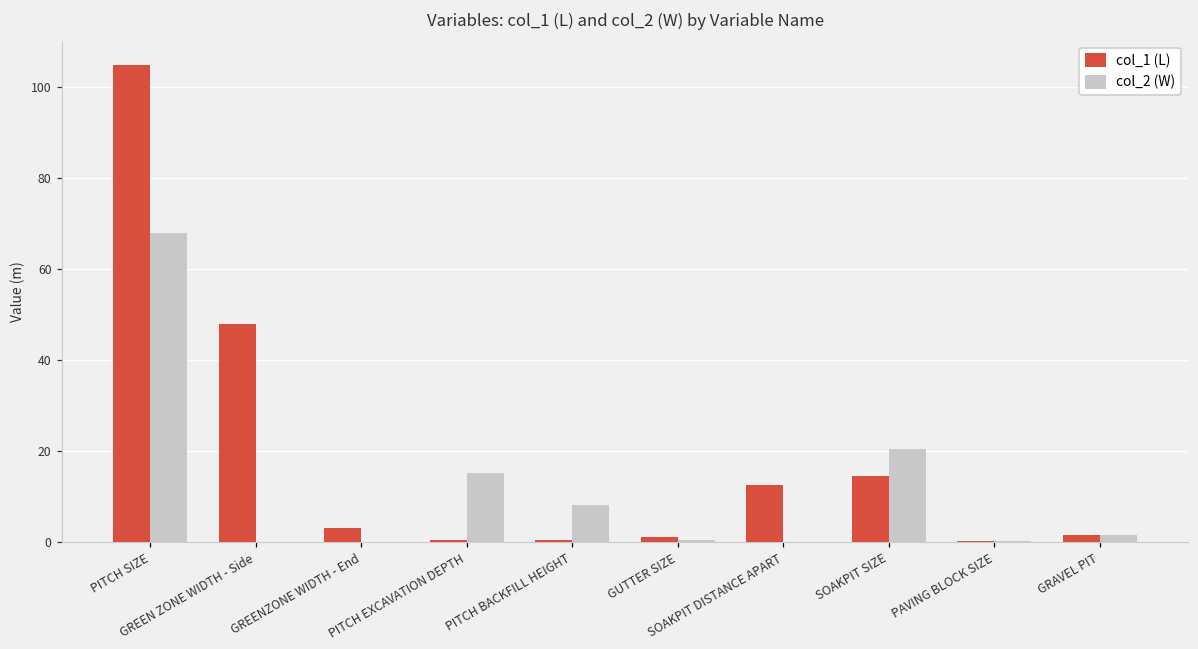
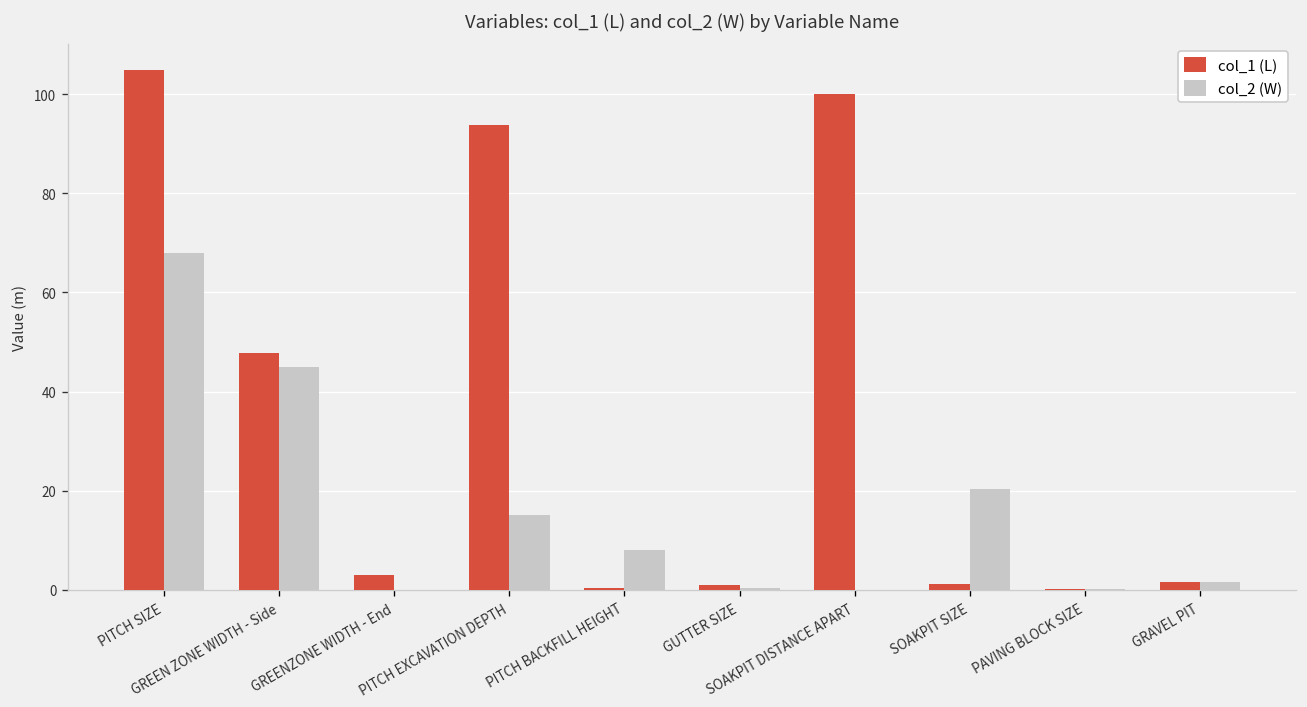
  {
    "col_1 (L)": {
      "PITCH SIZE": 105,
      "GREEN ZONE WIDTH - Side": 48,
      "GREENZONE WIDTH - End": 3,
-     "PITCH EXCAVATION DEPTH": 0,
+     "PITCH EXCAVATION DEPTH": 94,
      "GUTTER SIZE": 1,
-     "SOAKPIT DISTANCE APART": 13,
-     "SOAKPIT SIZE": 15,
+     "SOAKPIT DISTANCE APART": 100,
+     "SOAKPIT SIZE": 1,
      "GRAVEL PIT": 2
    },
    "col_2 (W)": {
      "PITCH SIZE": 68,
-     "GREEN ZONE WIDTH - Side": 0,
+     "GREEN ZONE WIDTH - Side": 45,
      "GREENZONE WIDTH - End": 0,
      "PITCH EXCAVATION DEPTH": 15,
      "PITCH BACKFILL HEIGHT": 8,
      "SOAKPIT DISTANCE APART": 0,
      "SOAKPIT SIZE": 20,
      "GRAVEL PIT": 2
    }
  }
